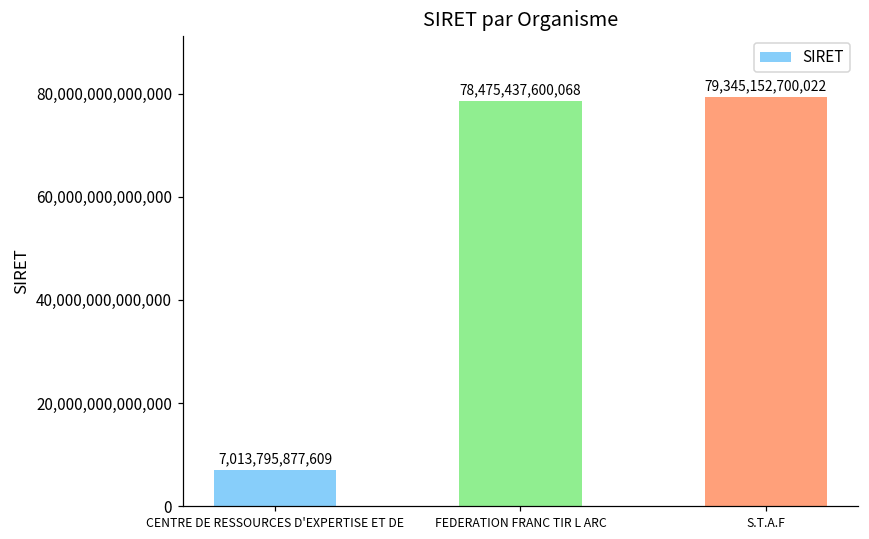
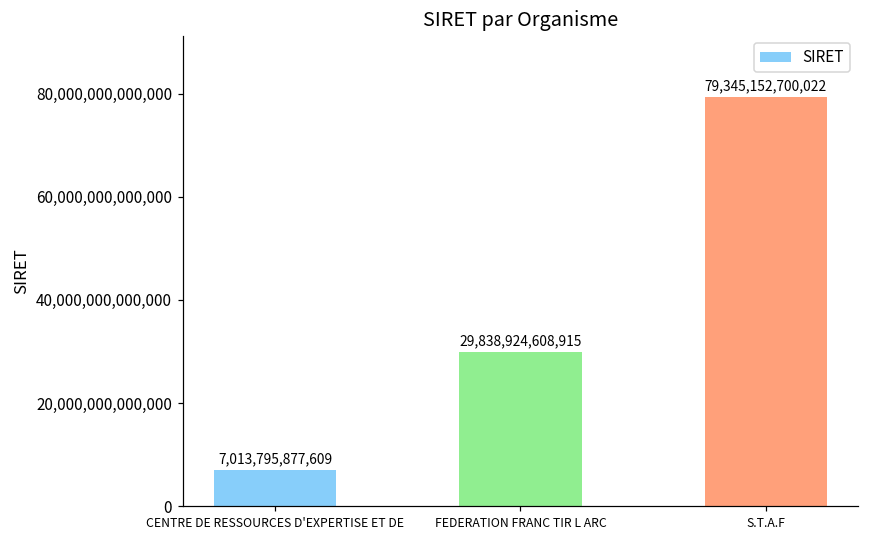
  {
    "CENTRE DE RESSOURCES D'EXPERTISE ET DE": "7,013,795,877,609",
-   "FEDERATION FRANC TIR L ARC": "78,475,437,600,068",
+   "FEDERATION FRANC TIR L ARC": "29,838,924,608,915",
    "S.T.A.F": "79,345,152,700,022"
  }
